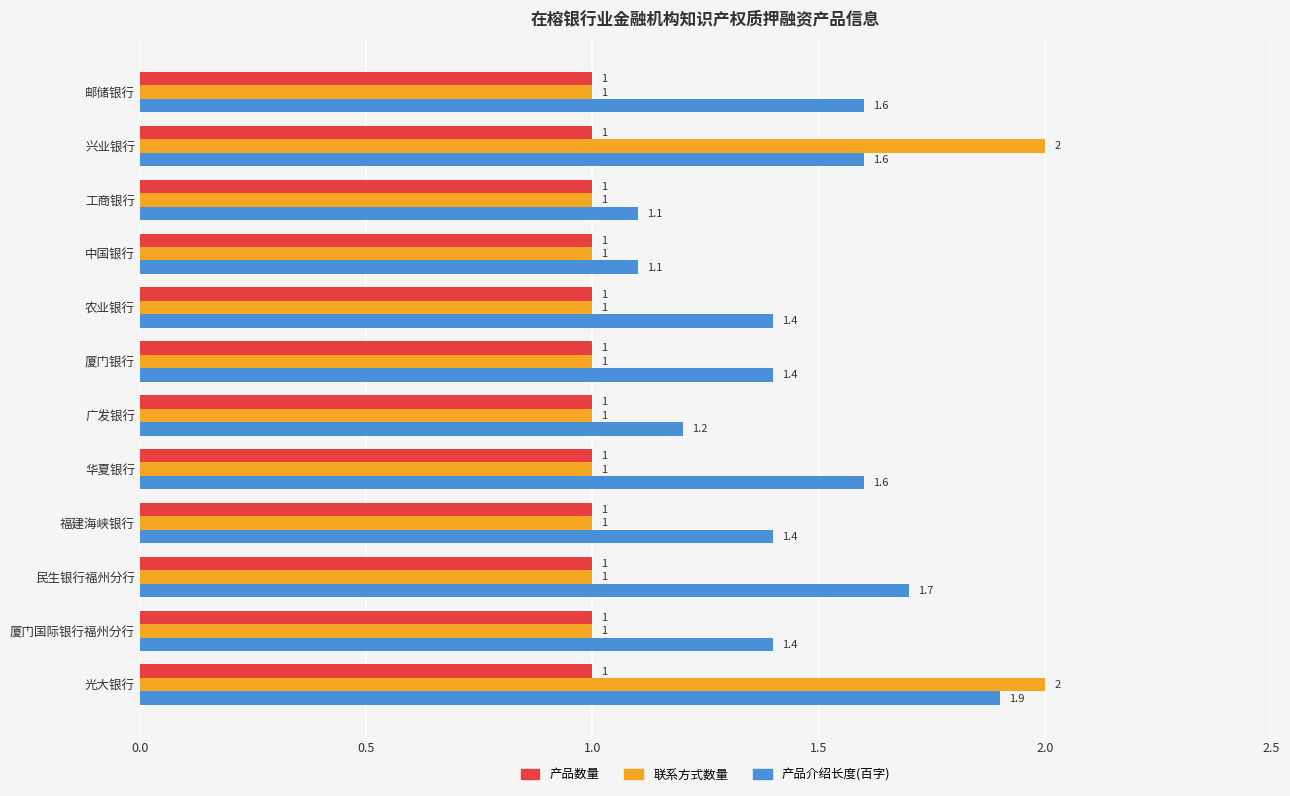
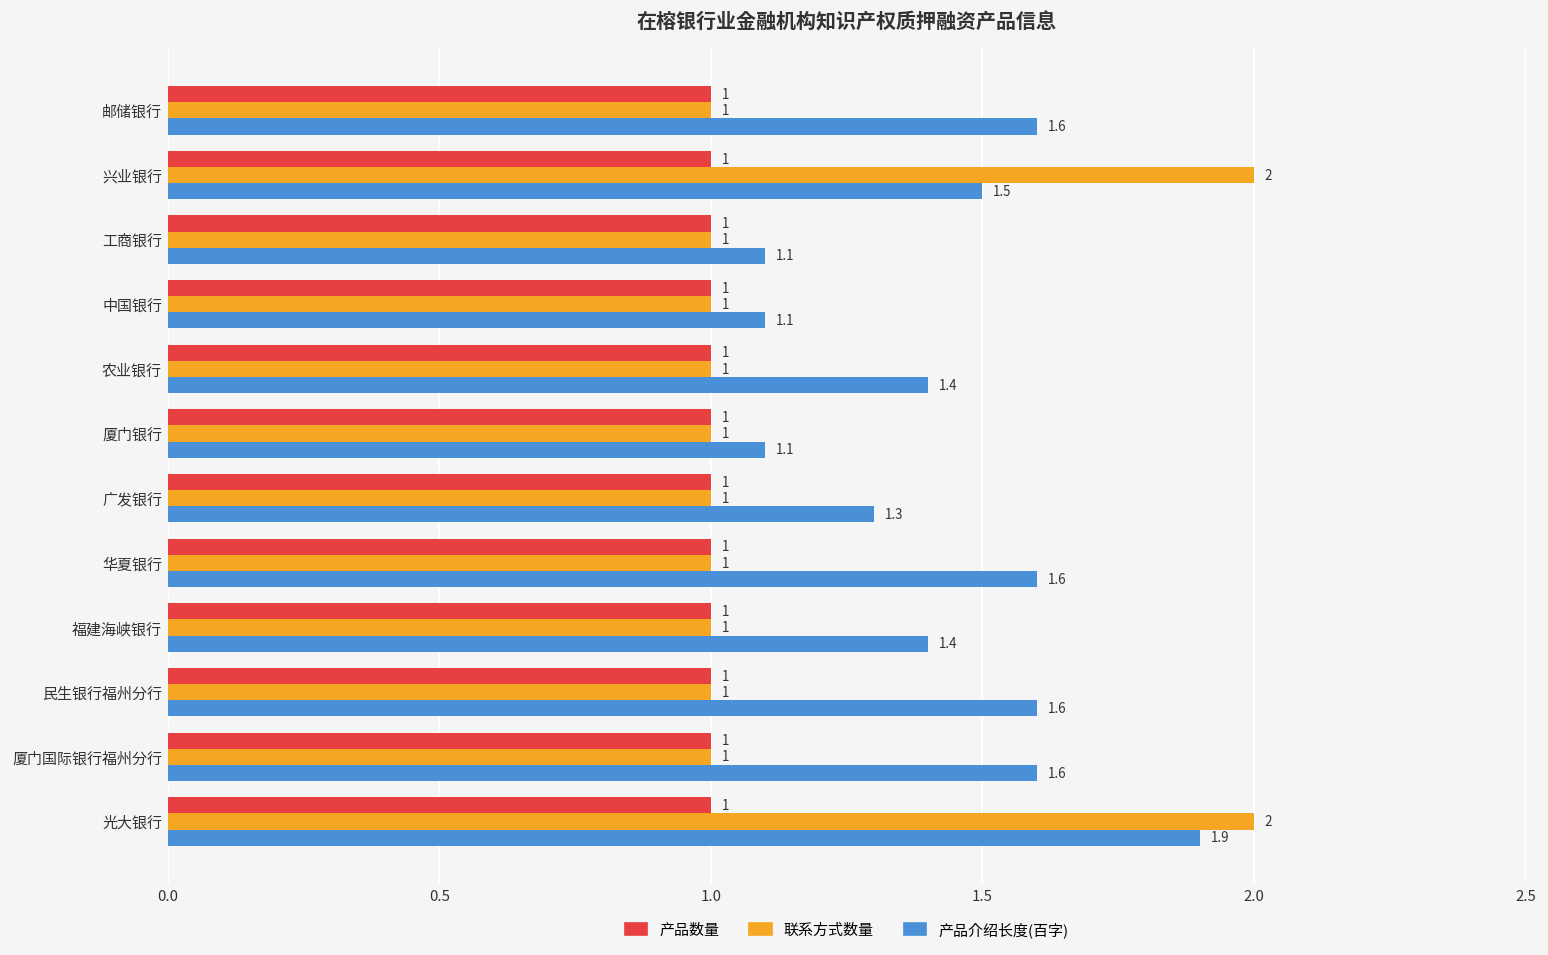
  {
    "产品数量": {
      "邮储银行": 1,
      "兴业银行": 1,
      "工商银行": 1,
      "中国银行": 1,
      "农业银行": 1,
      "厦门银行": 1,
      "广发银行": 1,
      "华夏银行": 1,
      "福建海峡银行": 1,
      "民生银行福州分行": 1,
      "厦门国际银行福州分行": 1,
      "光大银行": 1
    },
    "联系方式数量": {
      "邮储银行": 1,
      "兴业银行": 2,
      "工商银行": 1,
      "中国银行": 1,
      "农业银行": 1,
      "厦门银行": 1,
      "广发银行": 1,
      "华夏银行": 1,
      "福建海峡银行": 1,
      "民生银行福州分行": 1,
      "厦门国际银行福州分行": 1,
      "光大银行": 2
    },
    "产品介绍长度(百字)": {
      "邮储银行": 1.6,
-     "兴业银行": 1.6,
+     "兴业银行": 1.5,
      "工商银行": 1.1,
      "中国银行": 1.1,
      "农业银行": 1.4,
-     "厦门银行": 1.4,
-     "广发银行": 1.2,
+     "厦门银行": 1.1,
+     "广发银行": 1.3,
      "华夏银行": 1.6,
      "福建海峡银行": 1.4,
-     "民生银行福州分行": 1.7,
-     "厦门国际银行福州分行": 1.4,
+     "民生银行福州分行": 1.6,
+     "厦门国际银行福州分行": 1.6,
      "光大银行": 1.9
    }
  }
